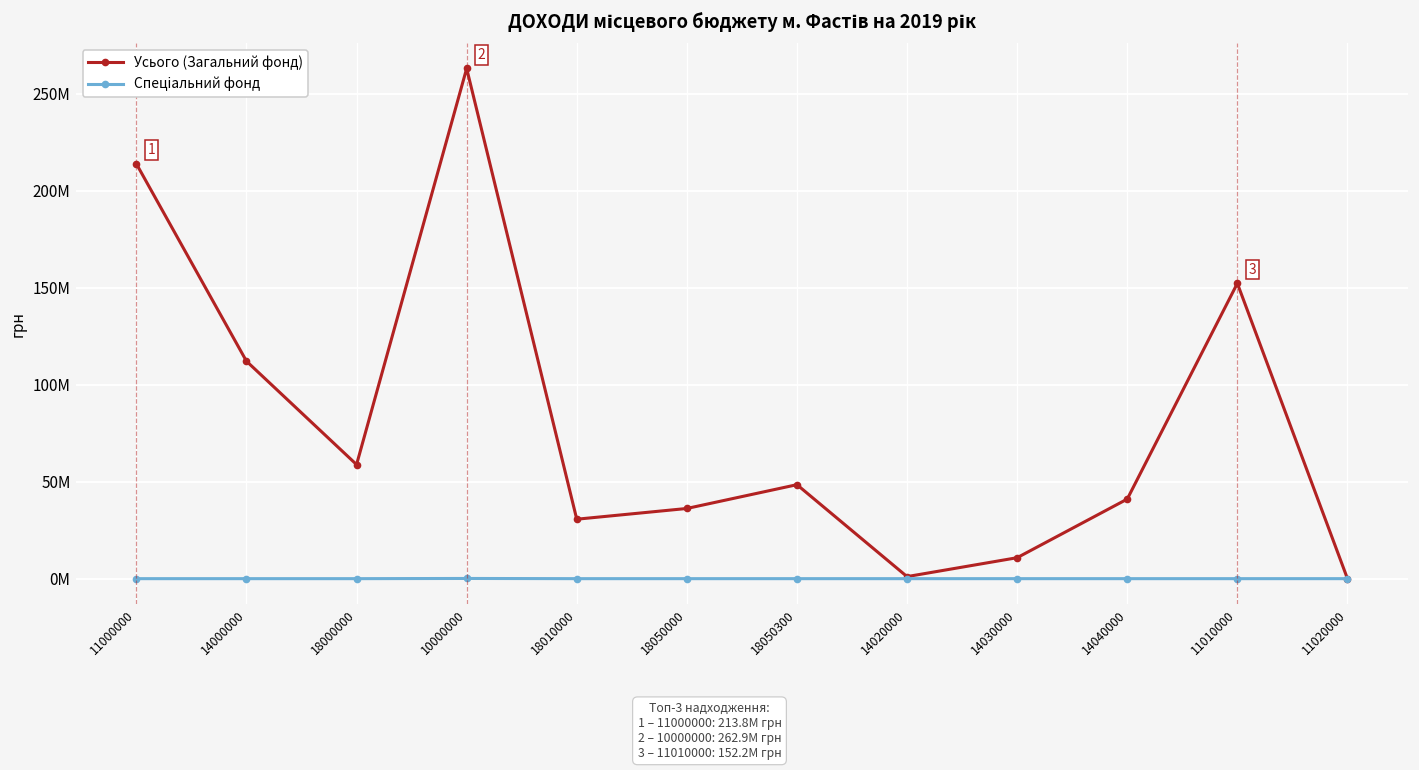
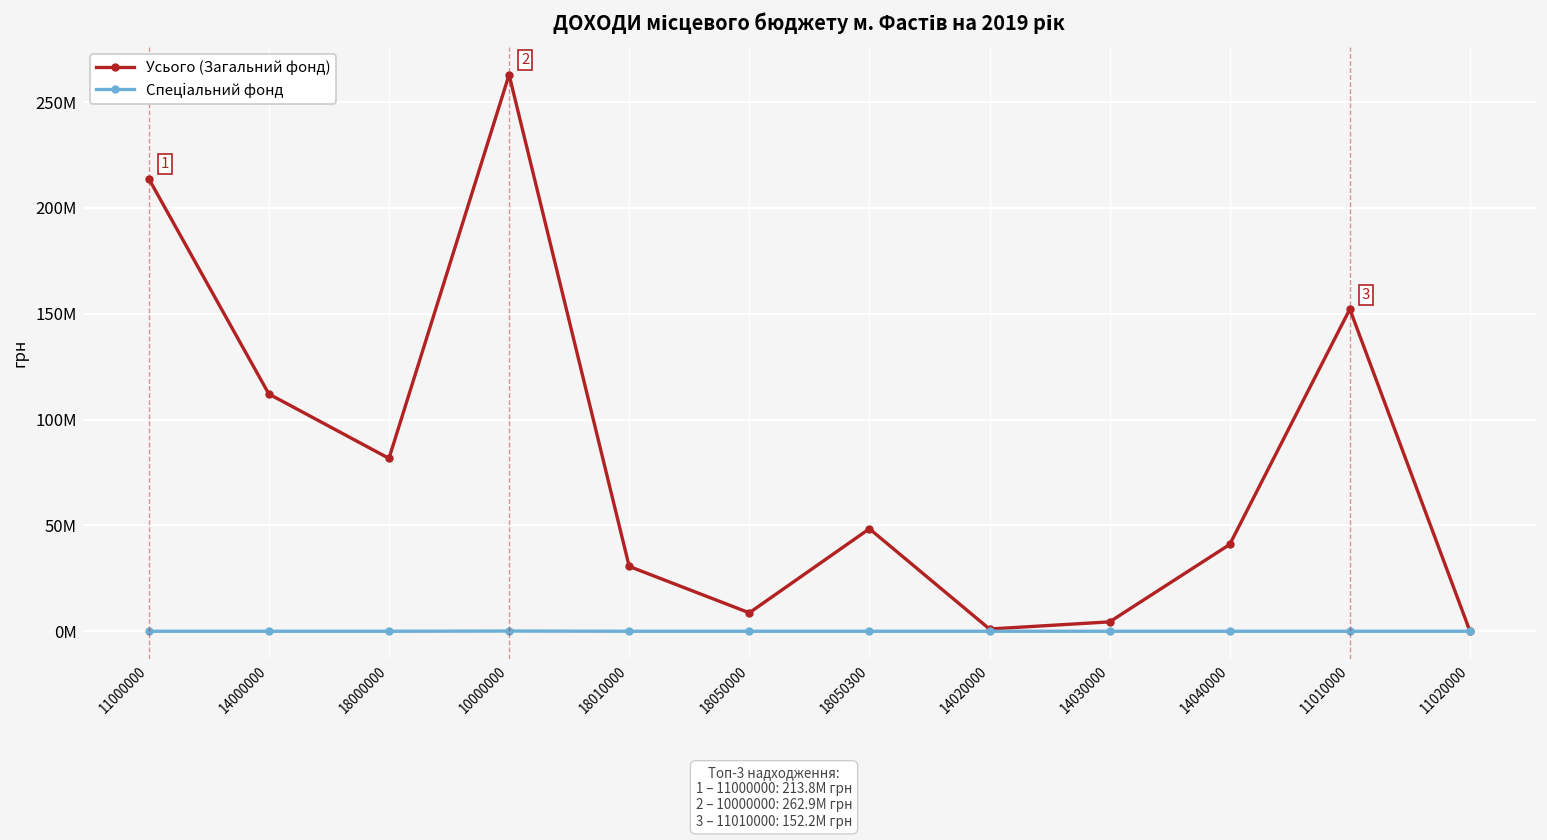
  {
    "Усього (Загальний фонд)": {
      "14000000": 112000000,
-     "18000000": 59000000,
+     "18000000": 82000000,
      "18010000": 31000000,
-     "18050000": 36000000,
+     "18050000": 9000000,
      "18050300": 48000000,
-     "14030000": 11000000,
+     "14030000": 4000000,
      "14040000": 41000000
    },
    "Спеціальний фонд": {
      "11000000": 0,
      "14000000": 0,
      "18000000": 0,
      "10000000": 0,
      "18010000": 0,
      "18050000": 0,
      "18050300": 0,
      "14030000": 0,
      "14040000": 0,
      "11010000": 0
    }
  }
